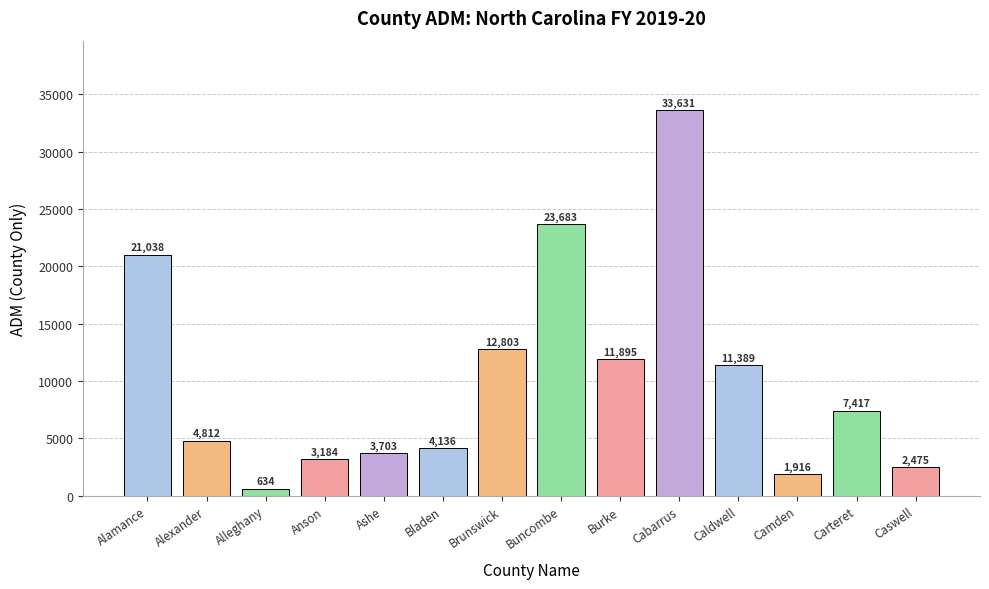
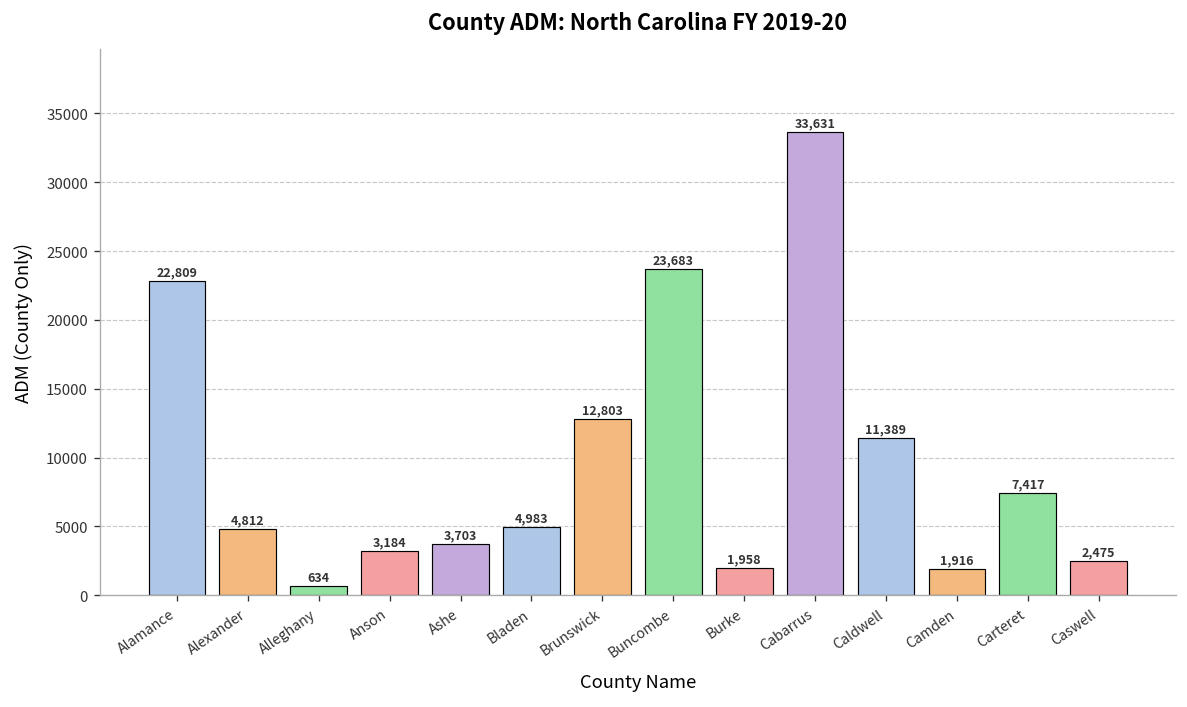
  {
-   "Alamance": "21,038",
+   "Alamance": "22,809",
    "Alexander": "4,812",
    "Alleghany": "634",
    "Anson": "3,184",
    "Ashe": "3,703",
-   "Bladen": "4,136",
+   "Bladen": "4,983",
    "Brunswick": "12,803",
    "Buncombe": "23,683",
-   "Burke": "11,895",
+   "Burke": "1,958",
    "Cabarrus": "33,631",
    "Caldwell": "11,389",
    "Camden": "1,916",
    "Carteret": "7,417",
    "Caswell": "2,475"
  }
